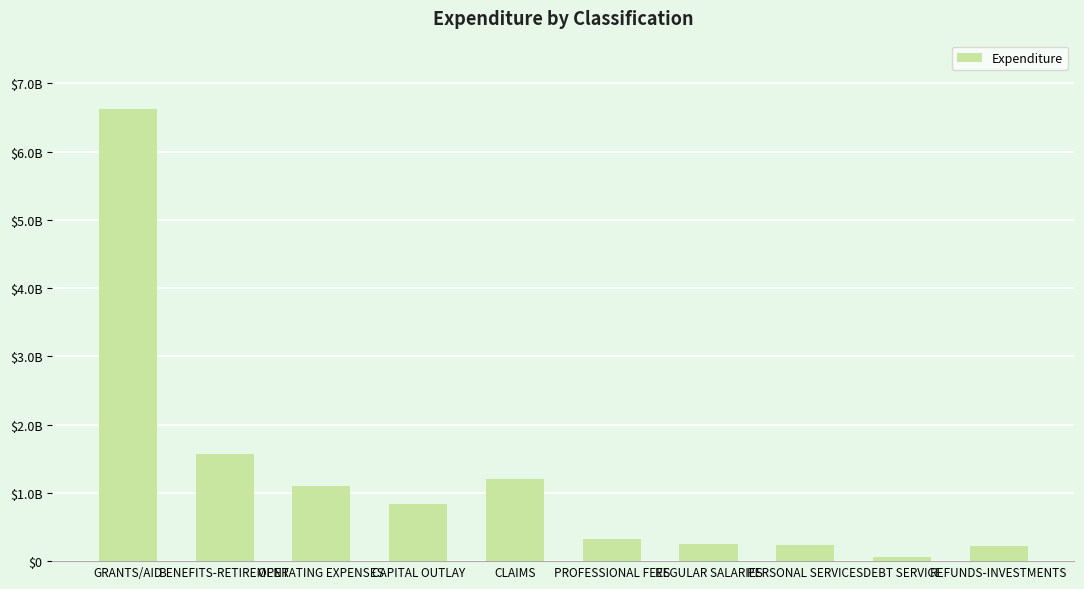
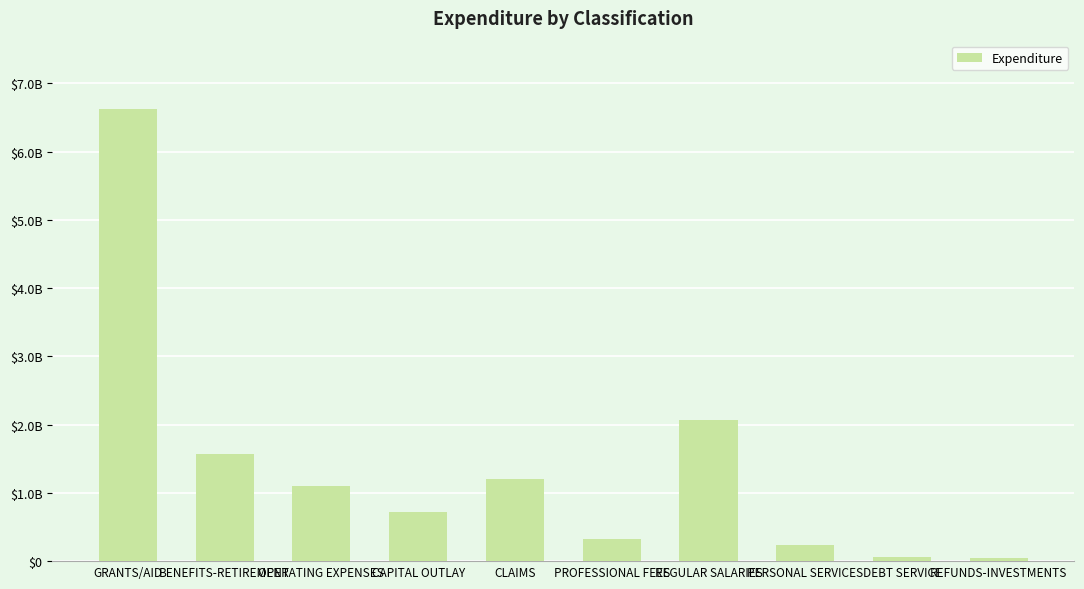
  {
    "GRANTS/AID": "$6600000000",
-   "CAPITAL OUTLAY": "$800000000",
+   "CAPITAL OUTLAY": "$700000000",
    "CLAIMS": "$1200000000",
    "PROFESSIONAL FEES": "$300000000",
-   "REGULAR SALARIES": "$300000000",
+   "REGULAR SALARIES": "$2100000000",
    "PERSONAL SERVICES": "$200000000",
    "DEBT SERVICE": "$100000000",
-   "REFUNDS-INVESTMENTS": "$200000000"
+   "REFUNDS-INVESTMENTS": "$0"
  }
